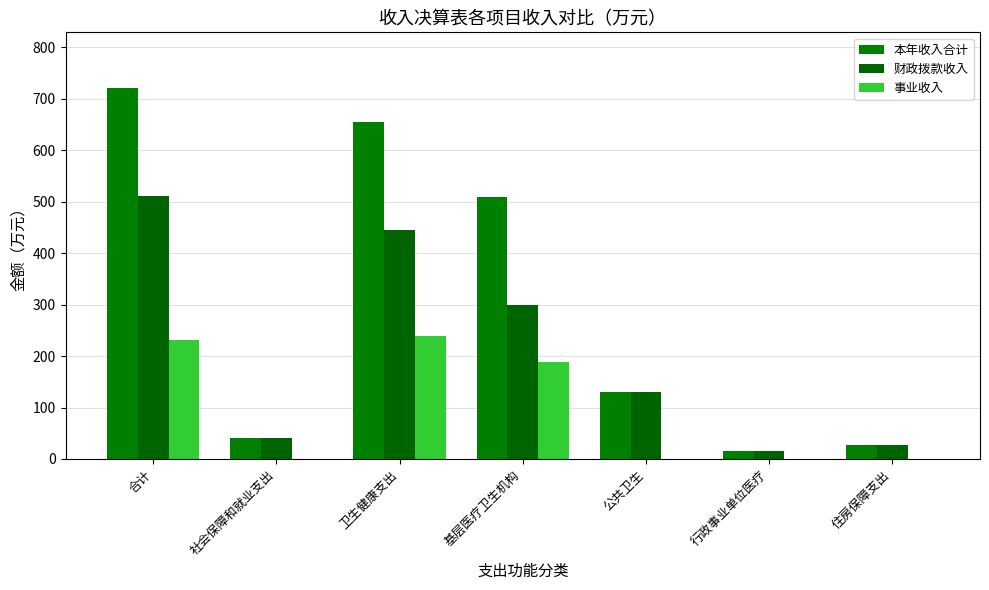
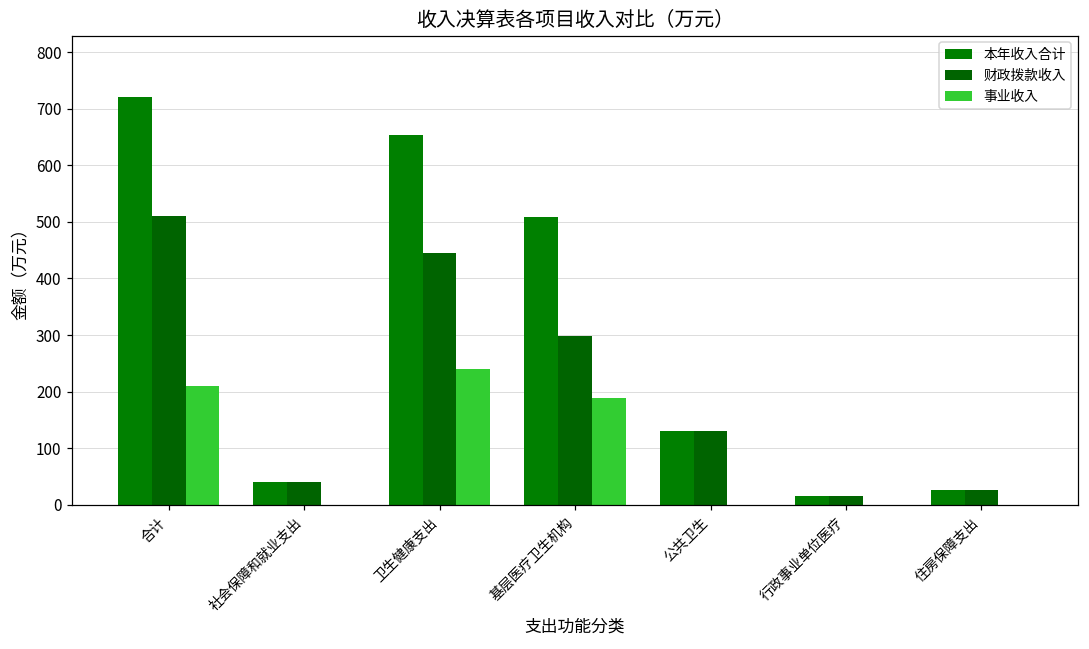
  {
    "事业收入": {
-     "合计": 230,
+     "合计": 210,
      "社会保障和就业支出": 0,
      "卫生健康支出": 240,
      "基层医疗卫生机构": 190,
      "公共卫生": 0,
      "行政事业单位医疗": 0,
      "住房保障支出": 0
    }
  }
